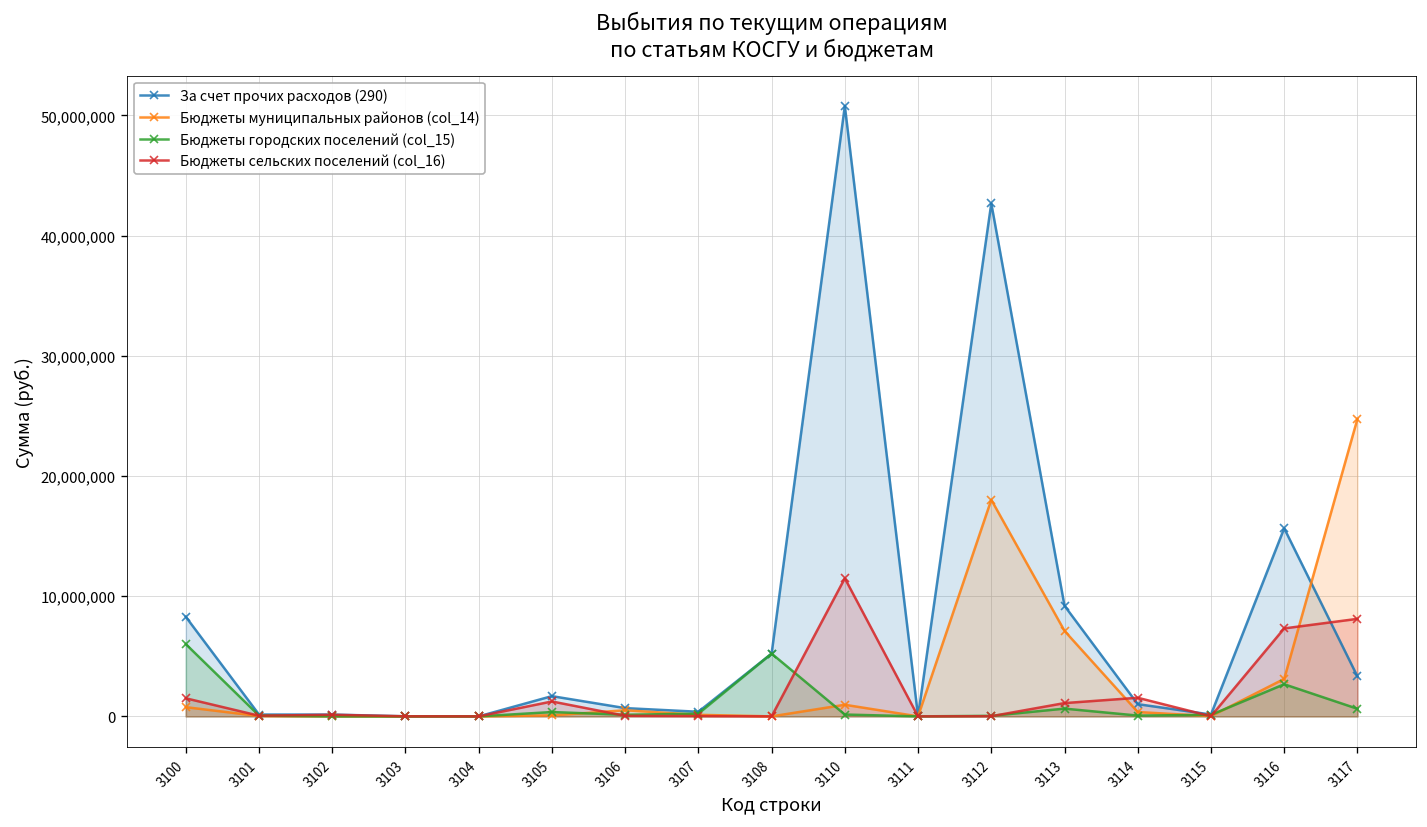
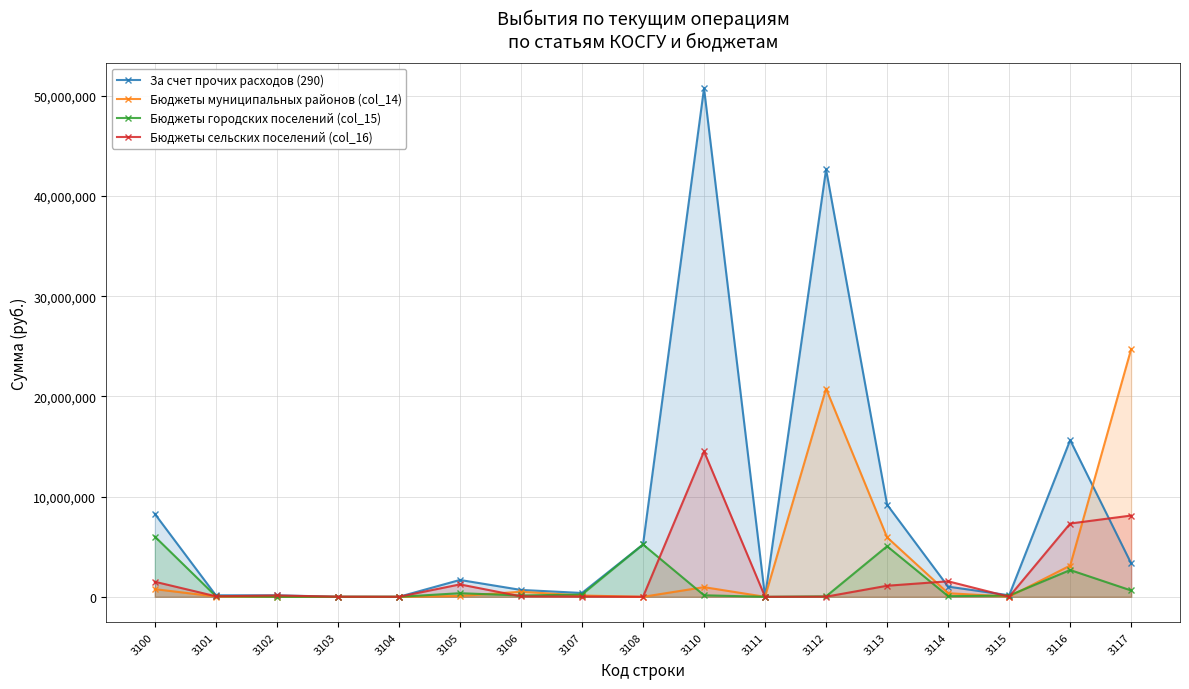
  {
    "За счет прочих расходов (290)": {
      "3100": "8,300,000",
      "3105": "1,700,000",
      "3110": "50,800,000",
      "3112": "42,700,000",
      "3113": "9,200,000",
      "3114": "1,000,000",
      "3116": "15,600,000",
      "3117": "3,300,000"
    },
    "Бюджеты муниципальных районов (col_14)": {
      "3100": "800,000",
      "3105": "100,000",
      "3110": "1,000,000",
-     "3112": "18,000,000",
-     "3113": "7,100,000",
+     "3112": "20,800,000",
+     "3113": "5,900,000",
      "3114": "400,000",
      "3116": "3,100,000",
      "3117": "24,700,000"
    },
    "Бюджеты городских поселений (col_15)": {
      "3100": "6,000,000",
      "3105": "400,000",
      "3110": "200,000",
-     "3113": "600,000",
+     "3113": "5,000,000",
      "3114": "100,000",
      "3116": "2,700,000",
      "3117": "600,000"
    },
    "Бюджеты сельских поселений (col_16)": {
      "3100": "1,500,000",
      "3105": "1,200,000",
-     "3110": "11,500,000",
+     "3110": "14,500,000",
      "3113": "1,100,000",
      "3114": "1,500,000",
      "3116": "7,300,000",
      "3117": "8,100,000"
    }
  }
